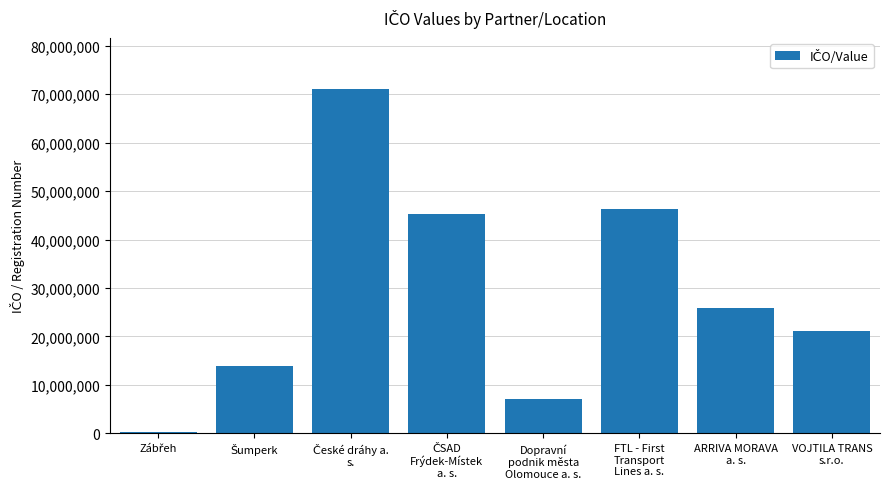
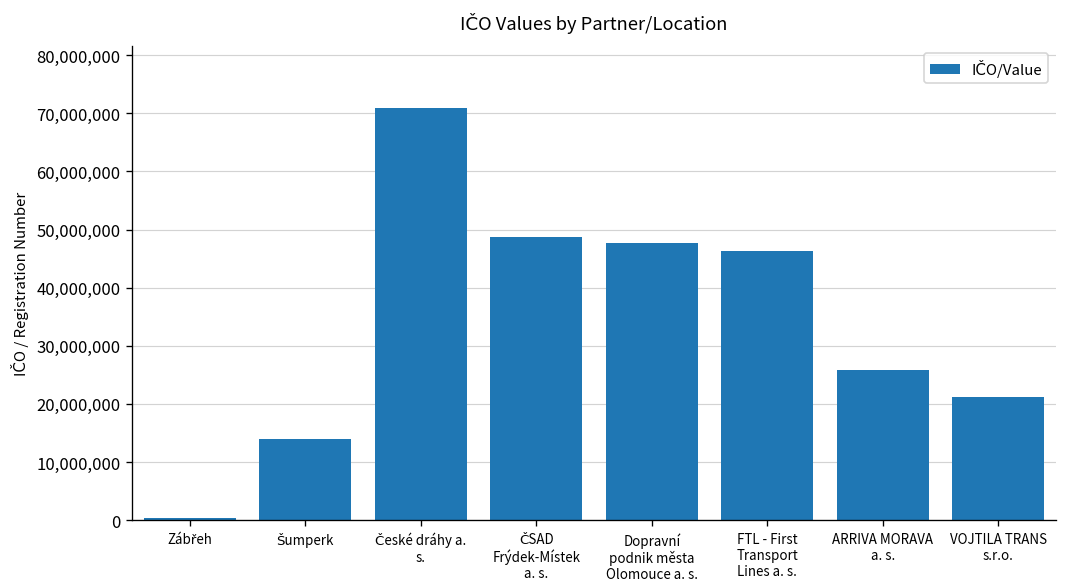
  {
    "Šumperk": "14,000,000",
    "České dráhy a. s.": "71,000,000",
-   "ČSAD Frýdek-Místek a. s.": "45,000,000",
-   "Dopravní podnik města Olomouce a. s.": "7,000,000",
+   "ČSAD Frýdek-Místek a. s.": "49,000,000",
+   "Dopravní podnik města Olomouce a. s.": "48,000,000",
    "FTL - First Transport Lines a. s.": "46,000,000",
    "ARRIVA MORAVA a. s.": "26,000,000",
    "VOJTILA TRANS s.r.o.": "21,000,000"
  }
